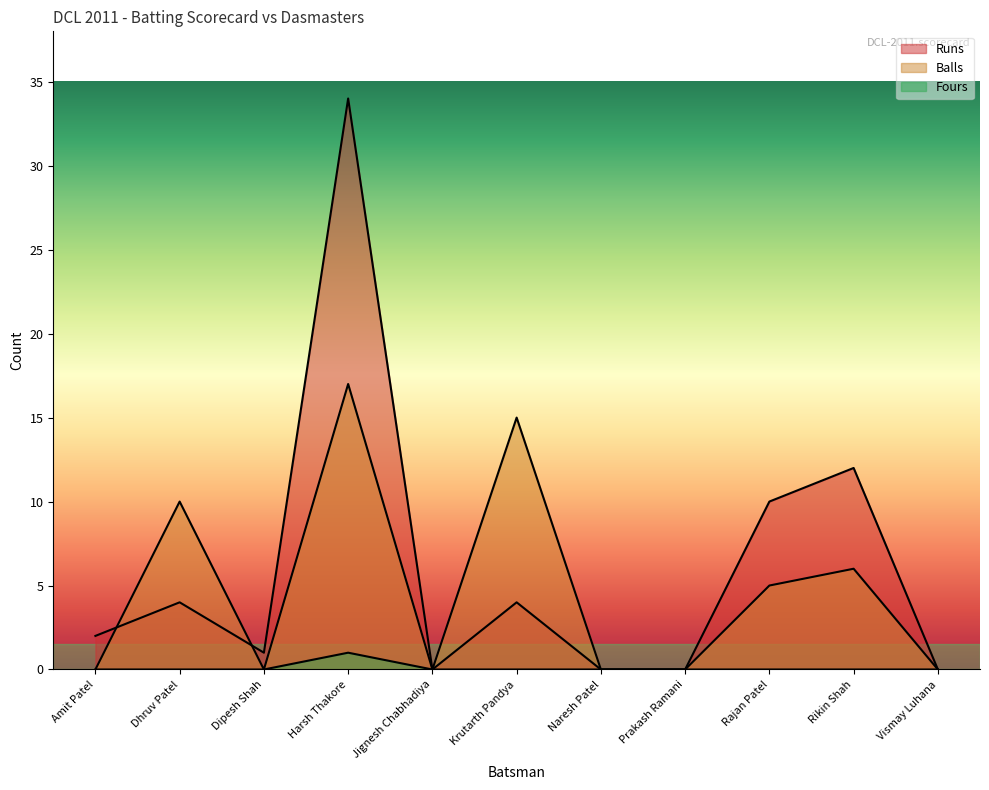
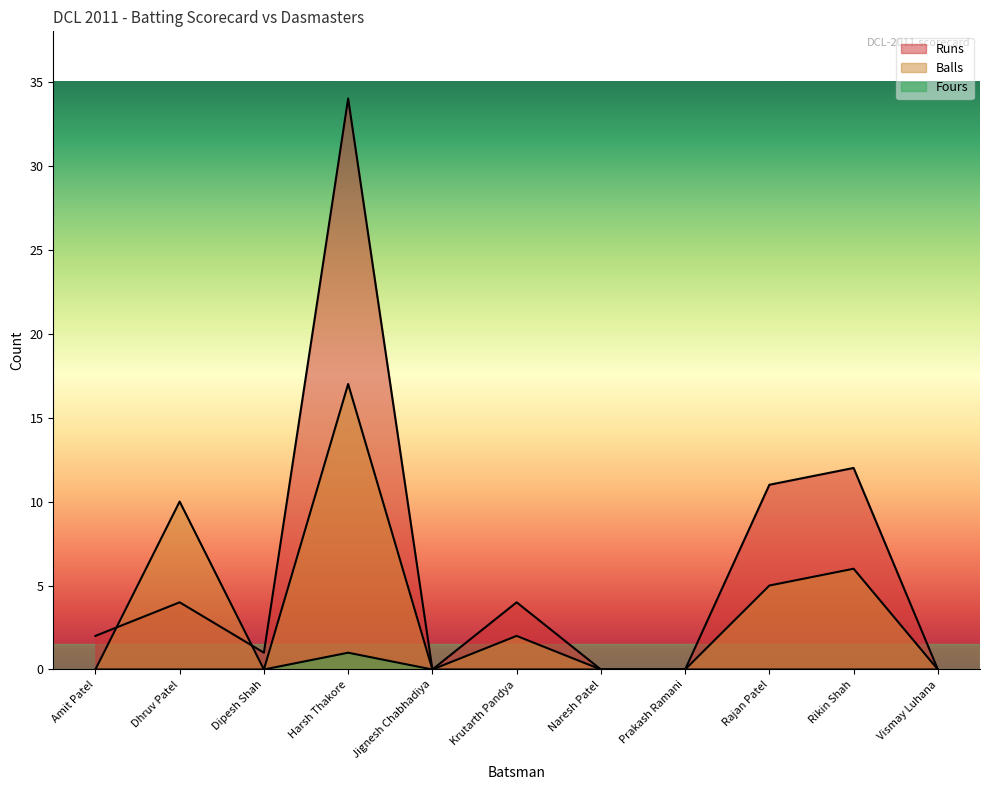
  {
    "Runs": {
      "Amit Patel": 2,
      "Dhruv Patel": 4,
      "Dipesh Shah": 1,
      "Harsh Thakore": 34,
      "Krutarth Pandya": 4,
-     "Rajan Patel": 10,
+     "Rajan Patel": 11,
      "Rikin Shah": 12
    },
    "Balls": {
      "Dhruv Patel": 10,
      "Harsh Thakore": 17,
-     "Krutarth Pandya": 15,
+     "Krutarth Pandya": 2,
      "Rajan Patel": 5,
      "Rikin Shah": 6
    },
    "Fours": {
      "Dhruv Patel": 0,
      "Harsh Thakore": 1,
      "Krutarth Pandya": 0,
      "Rajan Patel": 0,
      "Rikin Shah": 0
    }
  }
